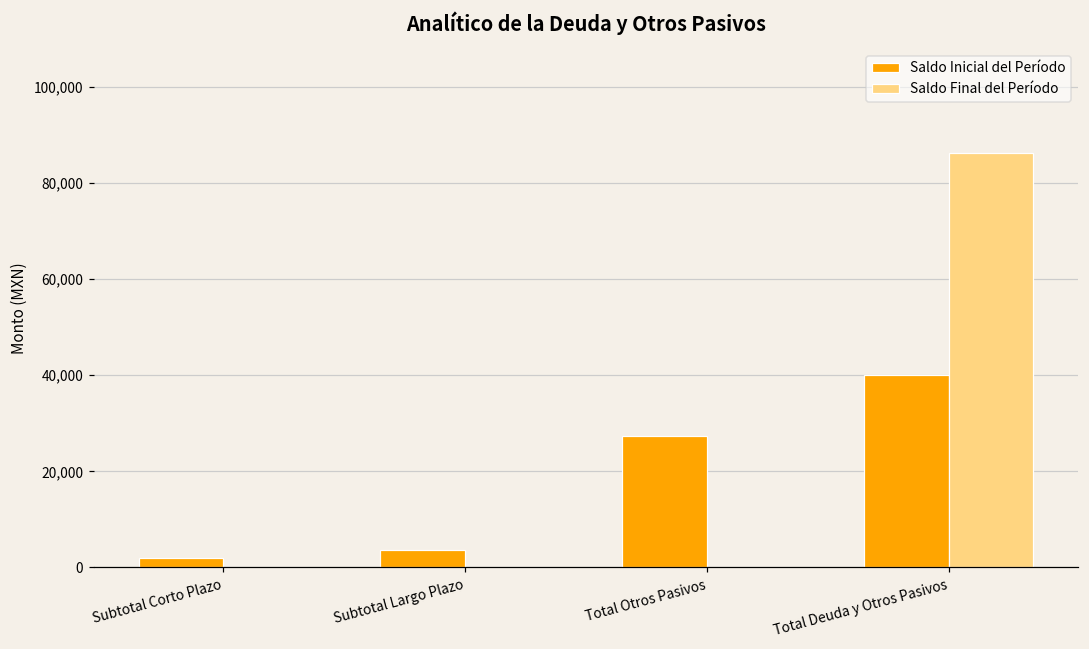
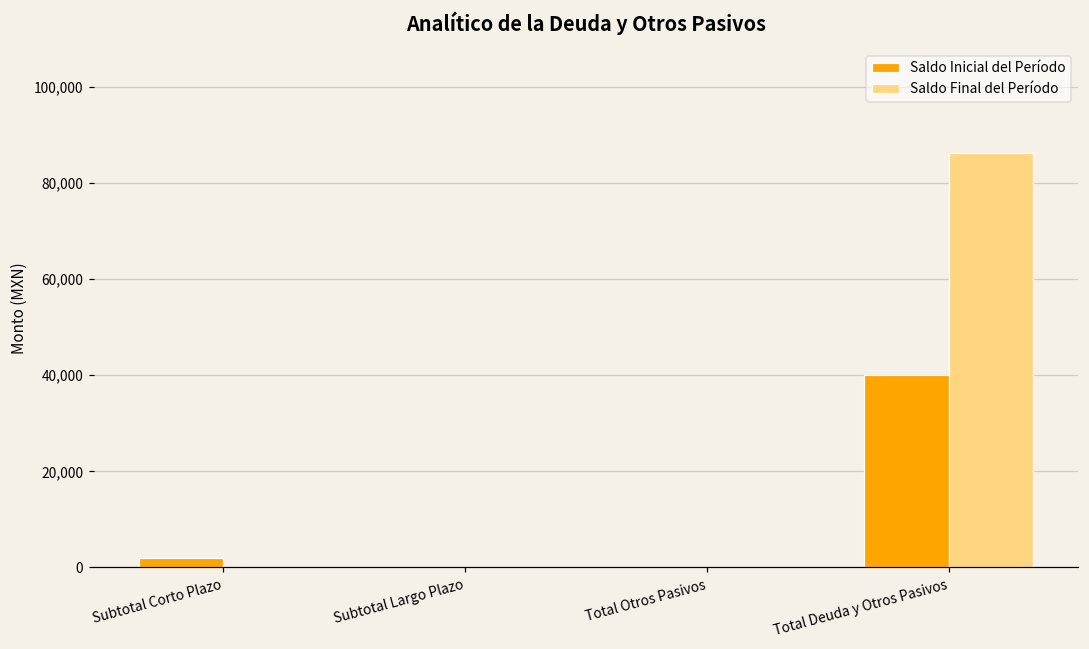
  {
    "Saldo Inicial del Período": {
      "Subtotal Corto Plazo": "2,000",
-     "Subtotal Largo Plazo": "4,000",
-     "Total Otros Pasivos": "27,000",
+     "Subtotal Largo Plazo": "0",
+     "Total Otros Pasivos": "0",
      "Total Deuda y Otros Pasivos": "40,000"
    },
    "Saldo Final del Período": {
      "Subtotal Corto Plazo": "0",
      "Subtotal Largo Plazo": "0",
      "Total Otros Pasivos": "0",
      "Total Deuda y Otros Pasivos": "86,000"
    }
  }
